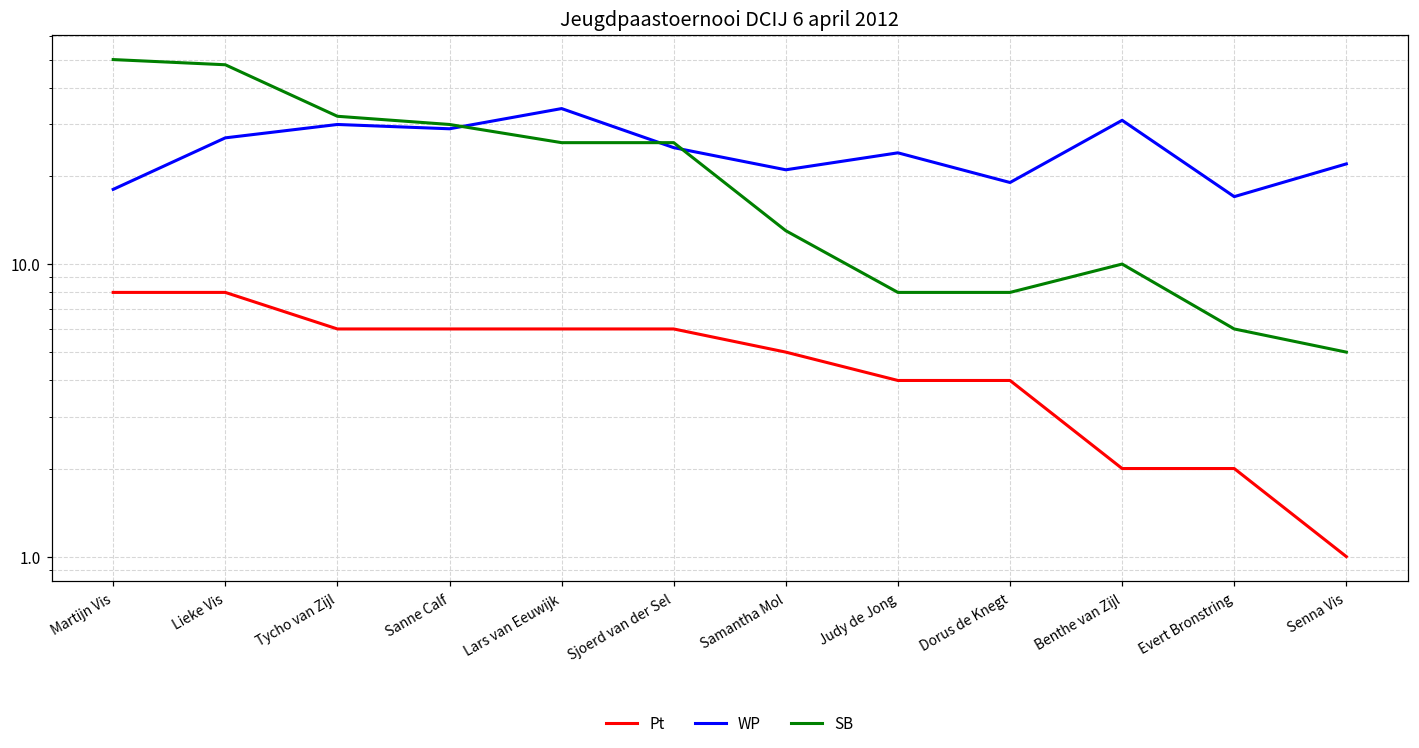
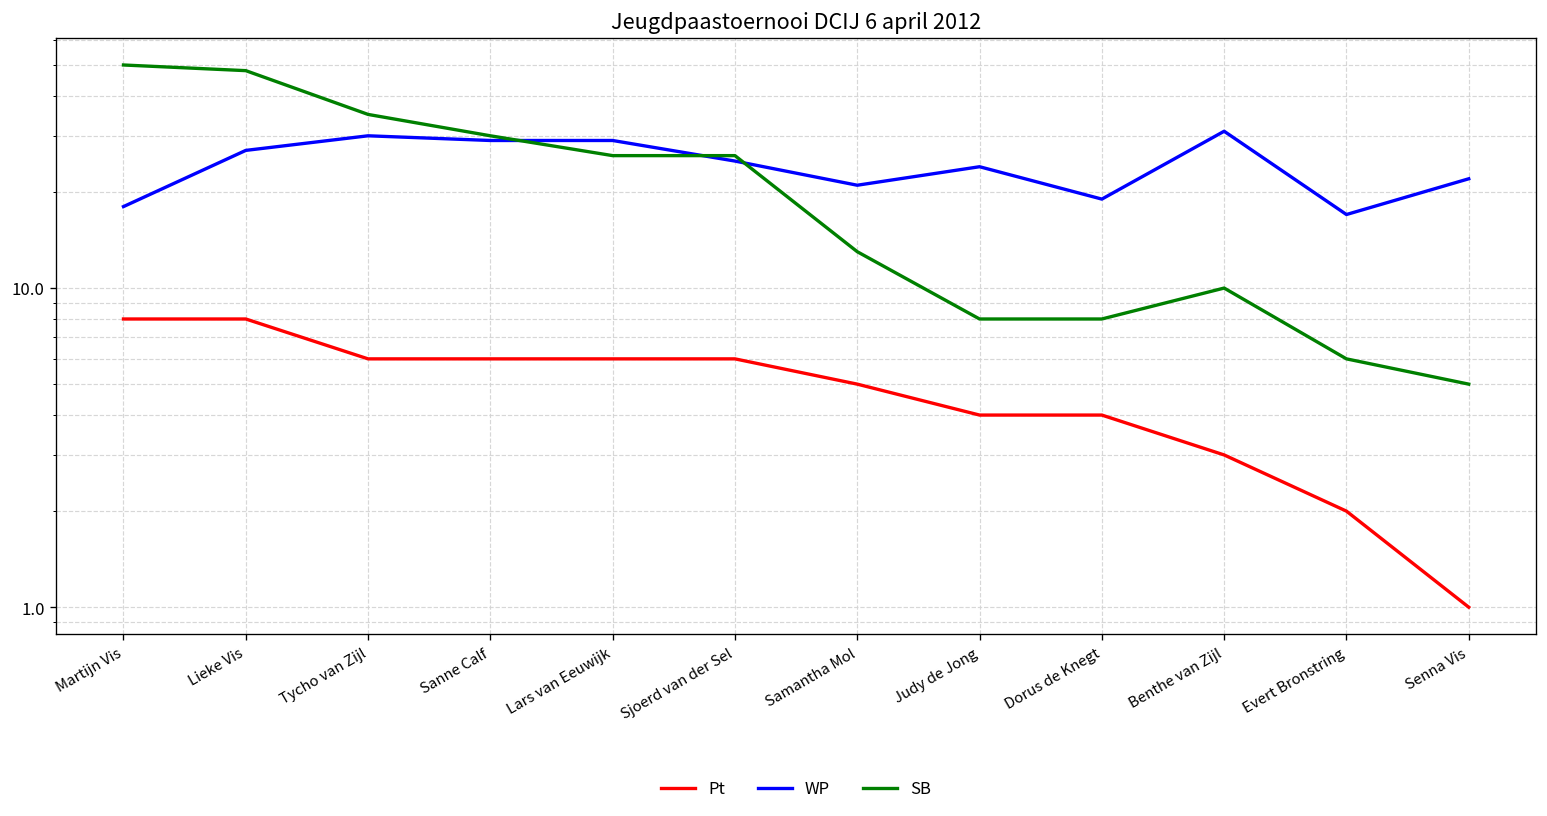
  {
    "Pt": {
      "Martijn Vis": 8,
      "Lieke Vis": 8,
      "Tycho van Zijl": 6,
      "Sanne Calf": 6,
      "Lars van Eeuwijk": 6,
      "Sjoerd van der Sel": 6,
      "Samantha Mol": 5,
      "Judy de Jong": 4,
      "Dorus de Knegt": 4,
-     "Benthe van Zijl": 2,
+     "Benthe van Zijl": 3,
      "Evert Bronstring": 2,
      "Senna Vis": 1
    },
    "WP": {
      "Martijn Vis": 18,
      "Lieke Vis": 27,
      "Tycho van Zijl": 30,
      "Sanne Calf": 29,
-     "Lars van Eeuwijk": 34,
+     "Lars van Eeuwijk": 29,
      "Sjoerd van der Sel": 25,
      "Samantha Mol": 21,
      "Judy de Jong": 24,
      "Dorus de Knegt": 19,
      "Benthe van Zijl": 31,
      "Evert Bronstring": 17,
      "Senna Vis": 22
    },
    "SB": {
      "Martijn Vis": 50,
      "Lieke Vis": 48,
-     "Tycho van Zijl": 32,
+     "Tycho van Zijl": 35,
      "Sanne Calf": 30,
      "Lars van Eeuwijk": 26,
      "Sjoerd van der Sel": 26,
      "Samantha Mol": 13,
      "Judy de Jong": 8,
      "Dorus de Knegt": 8,
      "Benthe van Zijl": 10,
      "Evert Bronstring": 6,
      "Senna Vis": 5
    }
  }
